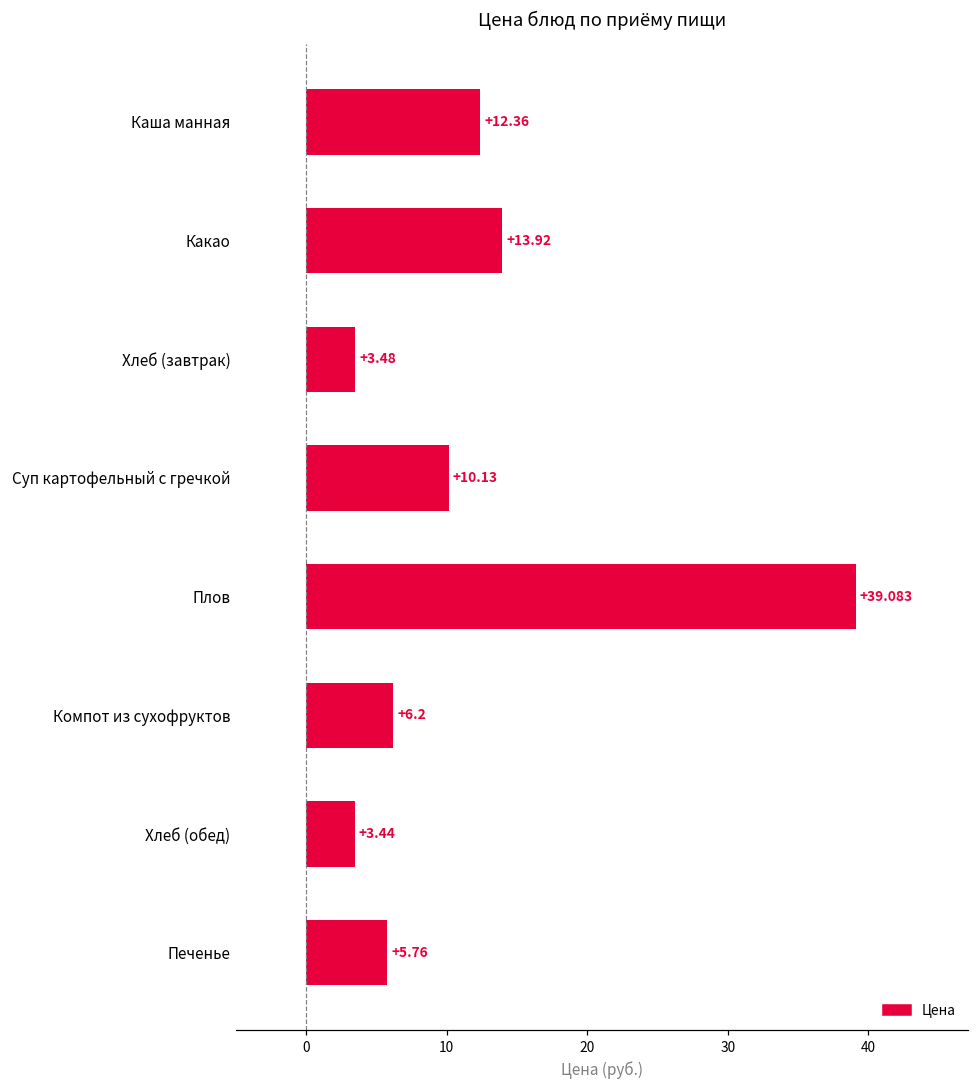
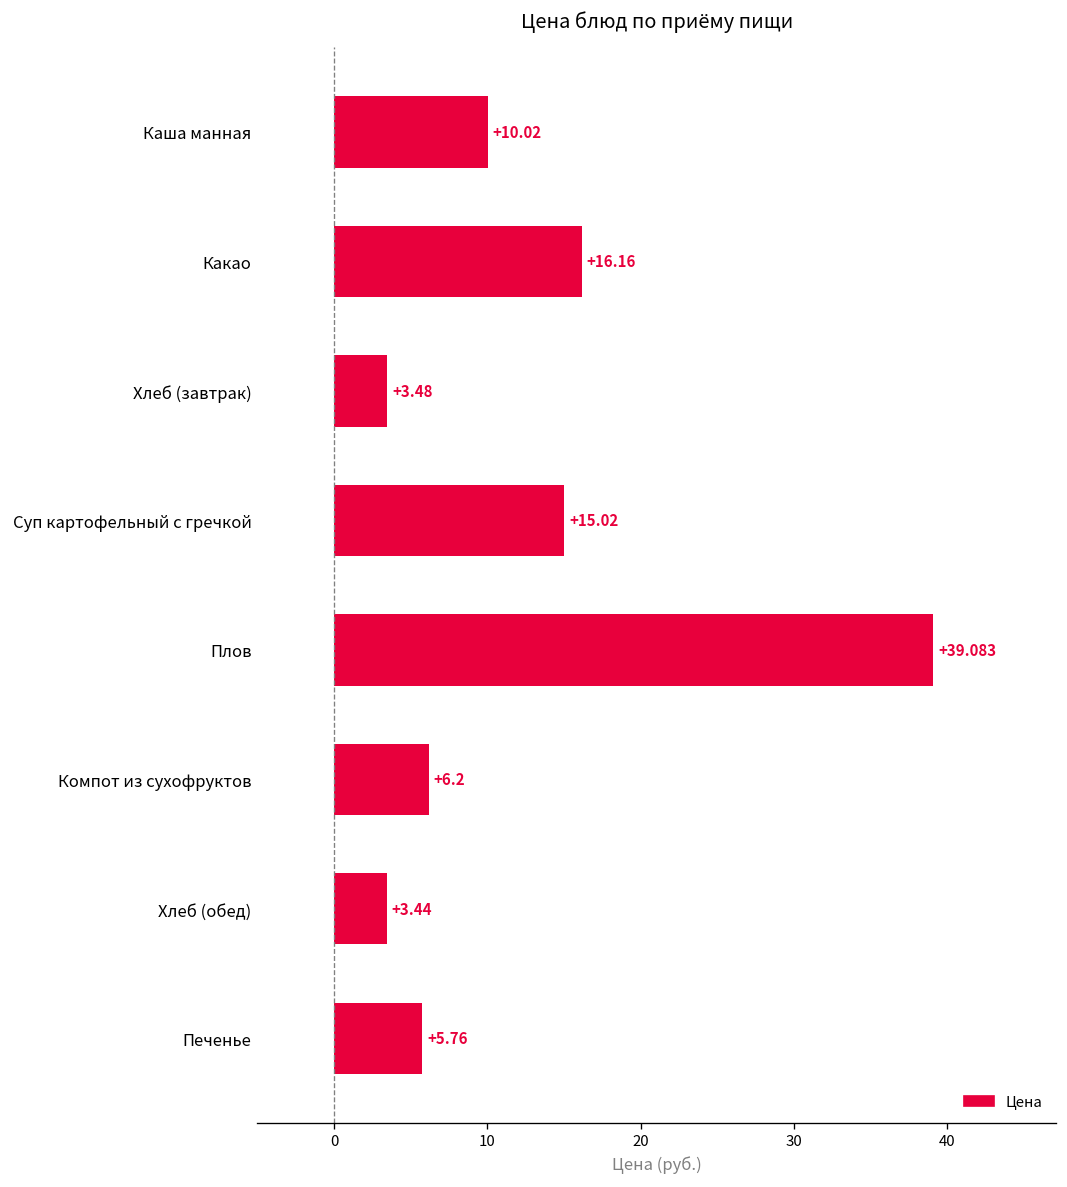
  {
-   "Каша манная": "+12.36",
-   "Какао": "+13.92",
+   "Каша манная": "+10.02",
+   "Какао": "+16.16",
    "Хлеб (завтрак)": "+3.48",
-   "Суп картофельный с гречкой": "+10.13",
+   "Суп картофельный с гречкой": "+15.02",
    "Плов": "+39.083",
    "Компот из сухофруктов": "+6.2",
    "Хлеб (обед)": "+3.44",
    "Печенье": "+5.76"
  }
